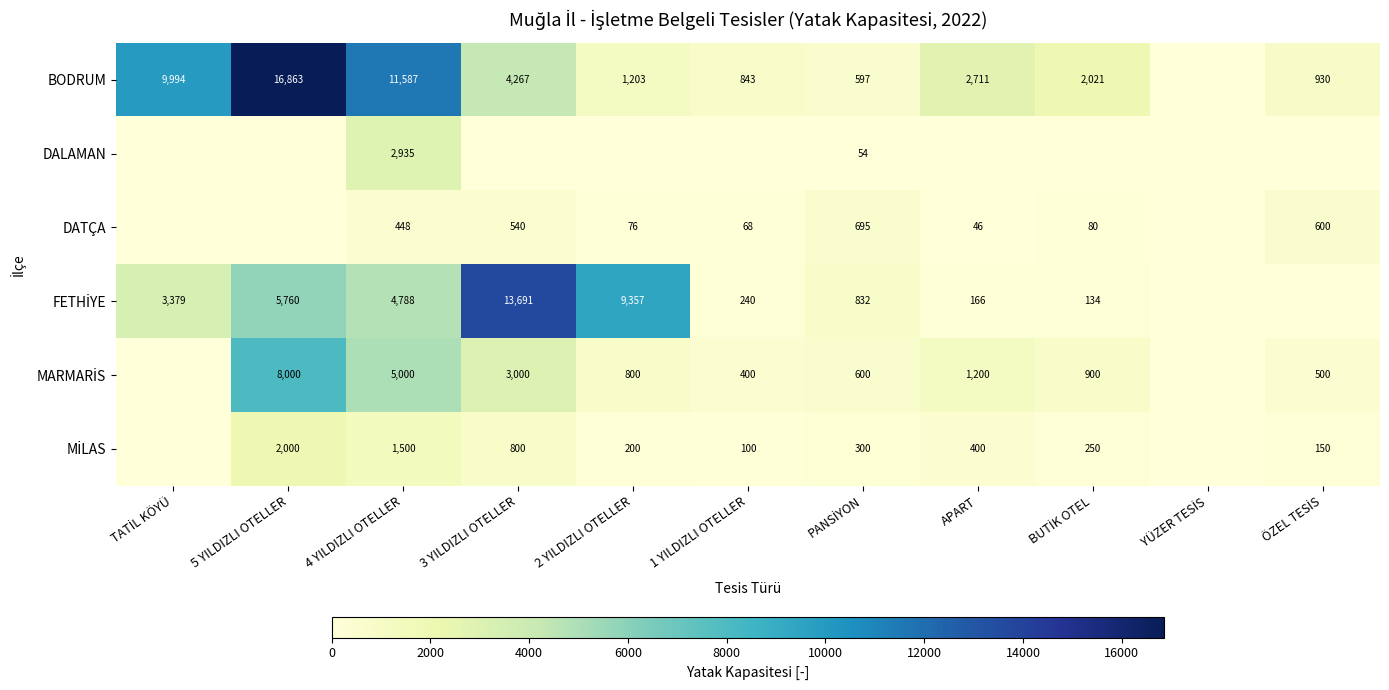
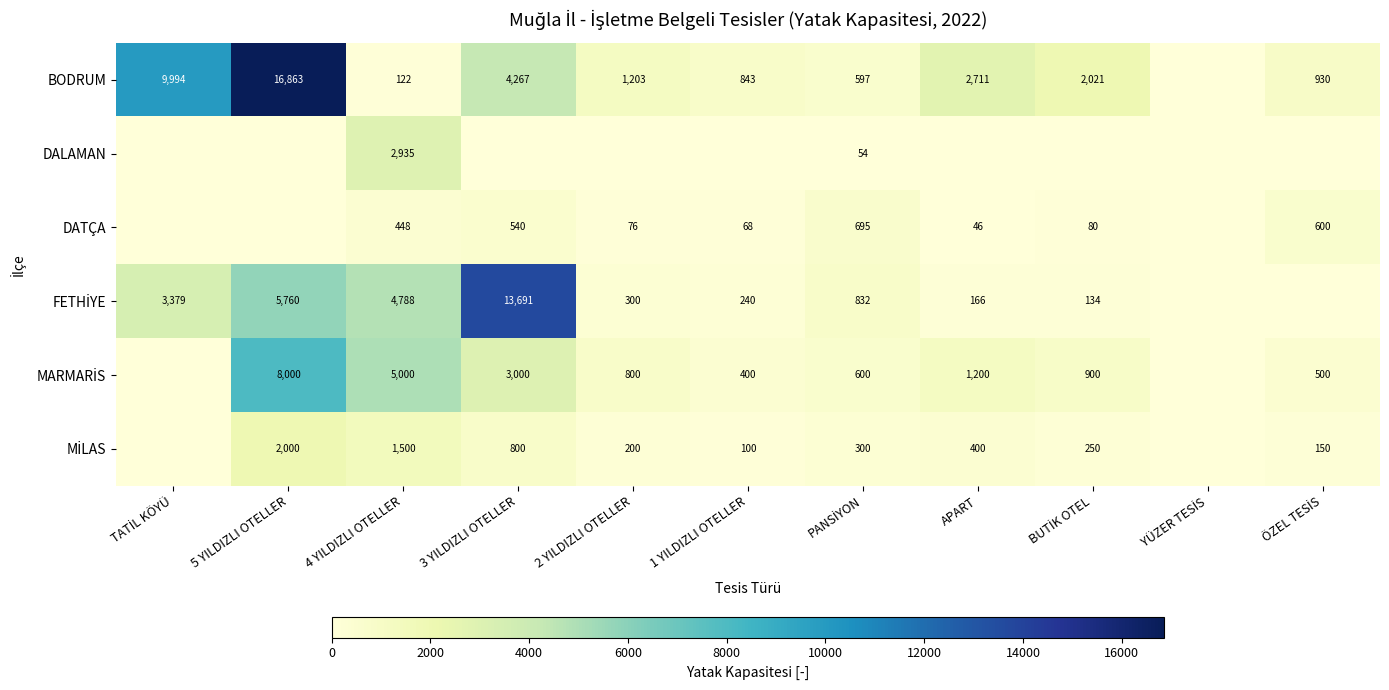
  {
    "BODRUM": {
      "TATİL KÖYÜ": "9,994",
      "5 YILDIZLI OTELLER": "16,863",
-     "4 YILDIZLI OTELLER": "11,587",
+     "4 YILDIZLI OTELLER": "122",
      "3 YILDIZLI OTELLER": "4,267",
      "2 YILDIZLI OTELLER": "1,203",
      "1 YILDIZLI OTELLER": "843",
      "PANSİYON": "597",
      "APART": "2,711",
      "BUTİK OTEL": "2,021",
      "ÖZEL TESİS": "930"
    },
    "DALAMAN": {
      "4 YILDIZLI OTELLER": "2,935",
      "PANSİYON": "54"
    },
    "DATÇA": {
      "4 YILDIZLI OTELLER": "448",
      "3 YILDIZLI OTELLER": "540",
      "2 YILDIZLI OTELLER": "76",
      "1 YILDIZLI OTELLER": "68",
      "PANSİYON": "695",
      "APART": "46",
      "BUTİK OTEL": "80",
      "ÖZEL TESİS": "600"
    },
    "FETHİYE": {
      "TATİL KÖYÜ": "3,379",
      "5 YILDIZLI OTELLER": "5,760",
      "4 YILDIZLI OTELLER": "4,788",
      "3 YILDIZLI OTELLER": "13,691",
-     "2 YILDIZLI OTELLER": "9,357",
+     "2 YILDIZLI OTELLER": "300",
      "1 YILDIZLI OTELLER": "240",
      "PANSİYON": "832",
      "APART": "166",
      "BUTİK OTEL": "134"
    },
    "MARMARİS": {
      "5 YILDIZLI OTELLER": "8,000",
      "4 YILDIZLI OTELLER": "5,000",
      "3 YILDIZLI OTELLER": "3,000",
      "2 YILDIZLI OTELLER": "800",
      "1 YILDIZLI OTELLER": "400",
      "PANSİYON": "600",
      "APART": "1,200",
      "BUTİK OTEL": "900",
      "ÖZEL TESİS": "500"
    },
    "MİLAS": {
      "5 YILDIZLI OTELLER": "2,000",
      "4 YILDIZLI OTELLER": "1,500",
      "3 YILDIZLI OTELLER": "800",
      "2 YILDIZLI OTELLER": "200",
      "1 YILDIZLI OTELLER": "100",
      "PANSİYON": "300",
      "APART": "400",
      "BUTİK OTEL": "250",
      "ÖZEL TESİS": "150"
    }
  }
